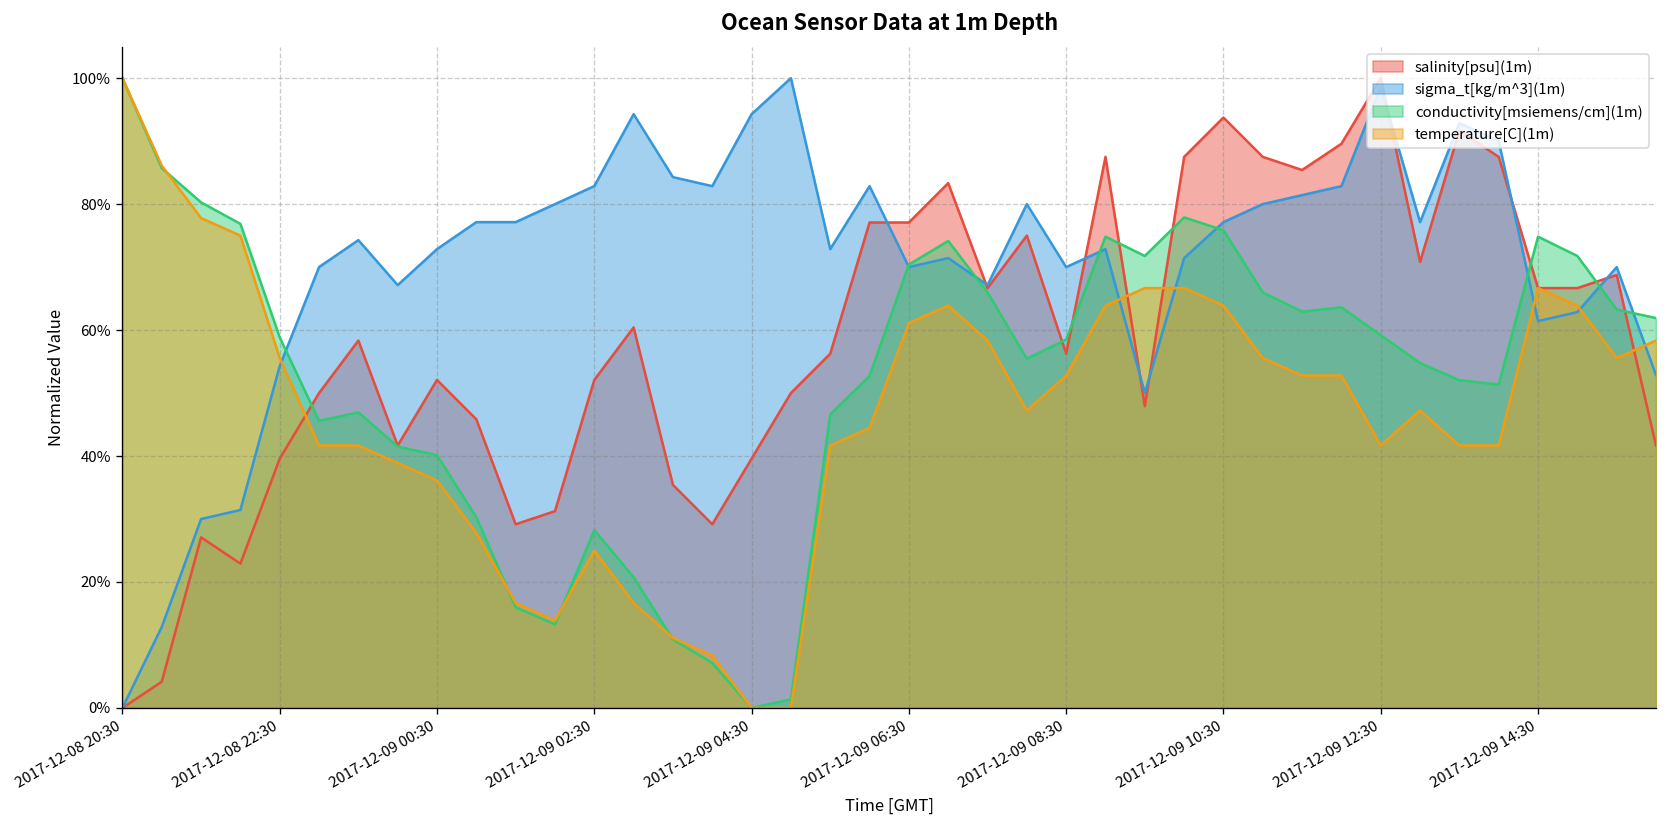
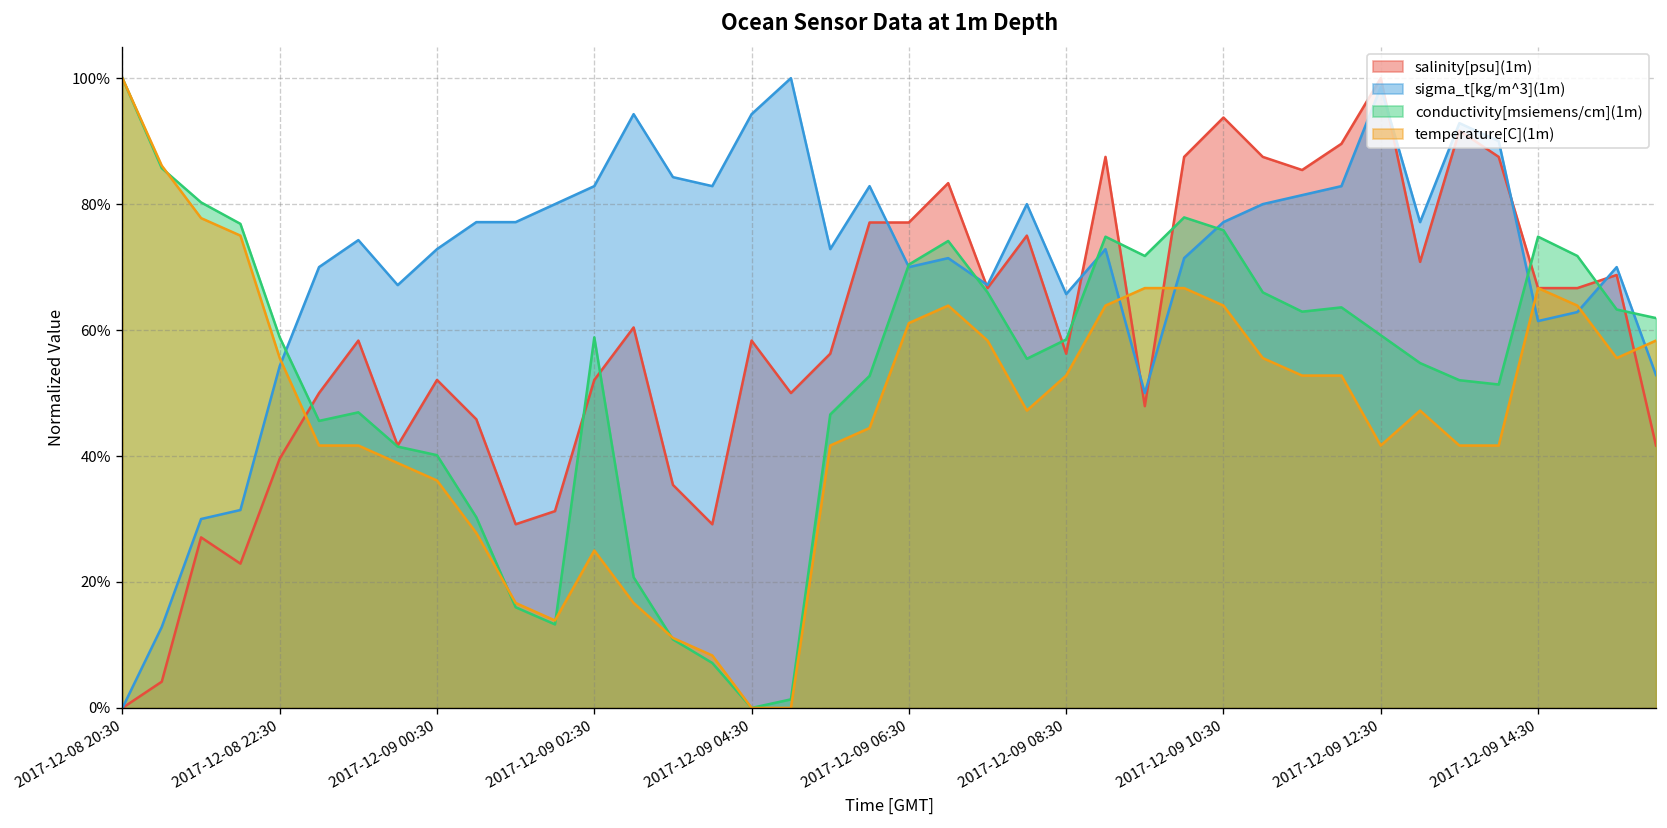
  {
    "salinity[psu](1m)": {
      "2017-12-08 22:30": "40%",
      "2017-12-09 00:30": "52%",
      "2017-12-09 02:30": "52%",
-     "2017-12-09 04:30": "40%",
+     "2017-12-09 04:30": "58%",
      "2017-12-09 06:30": "77%",
      "2017-12-09 08:30": "56%",
      "2017-12-09 10:30": "94%"
    },
    "sigma_t[kg/m^3](1m)": {
      "2017-12-08 22:30": "54%",
      "2017-12-09 00:30": "73%",
      "2017-12-09 02:30": "83%",
      "2017-12-09 04:30": "94%",
-     "2017-12-09 08:30": "70%",
+     "2017-12-09 08:30": "66%",
      "2017-12-09 10:30": "77%",
      "2017-12-09 14:30": "61%"
    },
    "conductivity[msiemens/cm](1m)": {
      "2017-12-08 22:30": "59%",
      "2017-12-09 00:30": "40%",
-     "2017-12-09 02:30": "28%",
+     "2017-12-09 02:30": "59%",
      "2017-12-09 08:30": "59%",
      "2017-12-09 10:30": "76%",
      "2017-12-09 12:30": "59%",
      "2017-12-09 14:30": "75%"
    },
    "temperature[C](1m)": {
      "2017-12-08 22:30": "56%",
      "2017-12-09 00:30": "36%",
      "2017-12-09 02:30": "25%",
      "2017-12-09 06:30": "61%",
      "2017-12-09 08:30": "53%",
      "2017-12-09 10:30": "64%",
      "2017-12-09 12:30": "42%"
    }
  }
